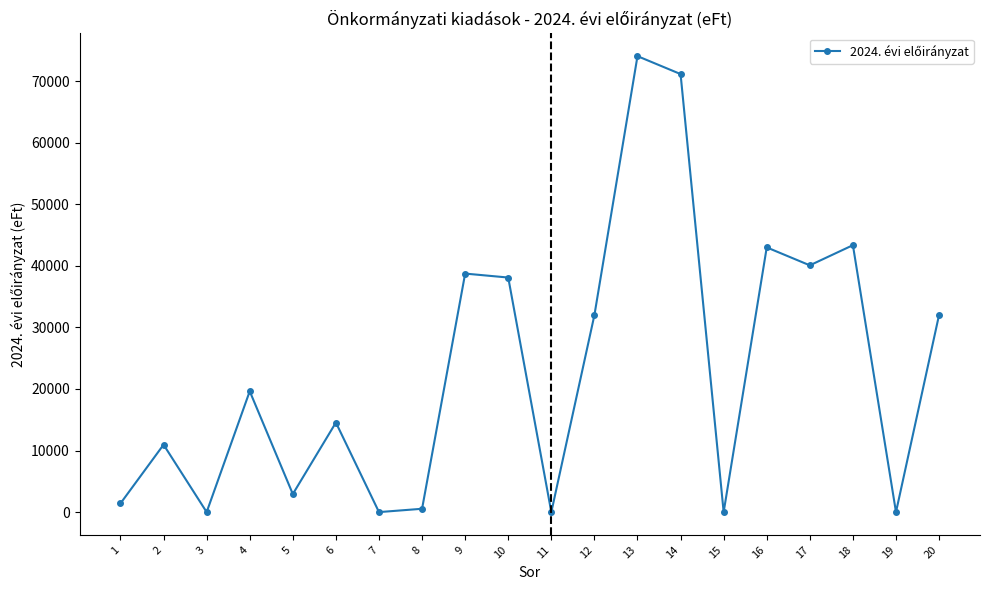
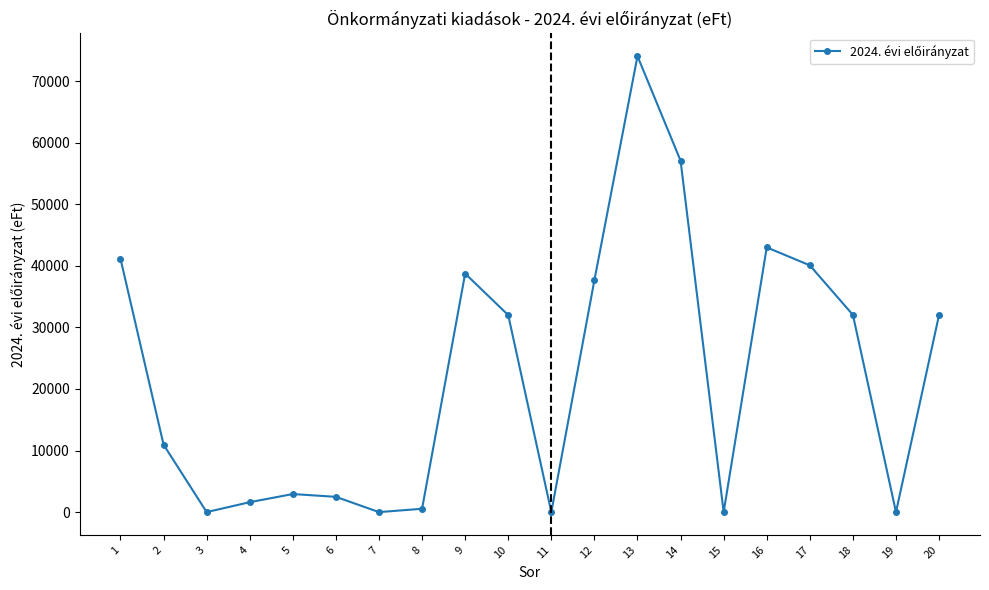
  {
-   "1": 1000,
+   "1": 41000,
    "2": 11000,
    "3": 0,
-   "4": 20000,
+   "4": 2000,
    "5": 3000,
-   "6": 15000,
+   "6": 2000,
    "7": 0,
    "8": 1000,
    "9": 39000,
-   "10": 38000,
+   "10": 32000,
    "11": 0,
-   "12": 32000,
+   "12": 38000,
    "13": 74000,
-   "14": 71000,
+   "14": 57000,
    "15": 0,
    "16": 43000,
    "17": 40000,
-   "18": 43000,
+   "18": 32000,
    "19": 0,
    "20": 32000
  }
